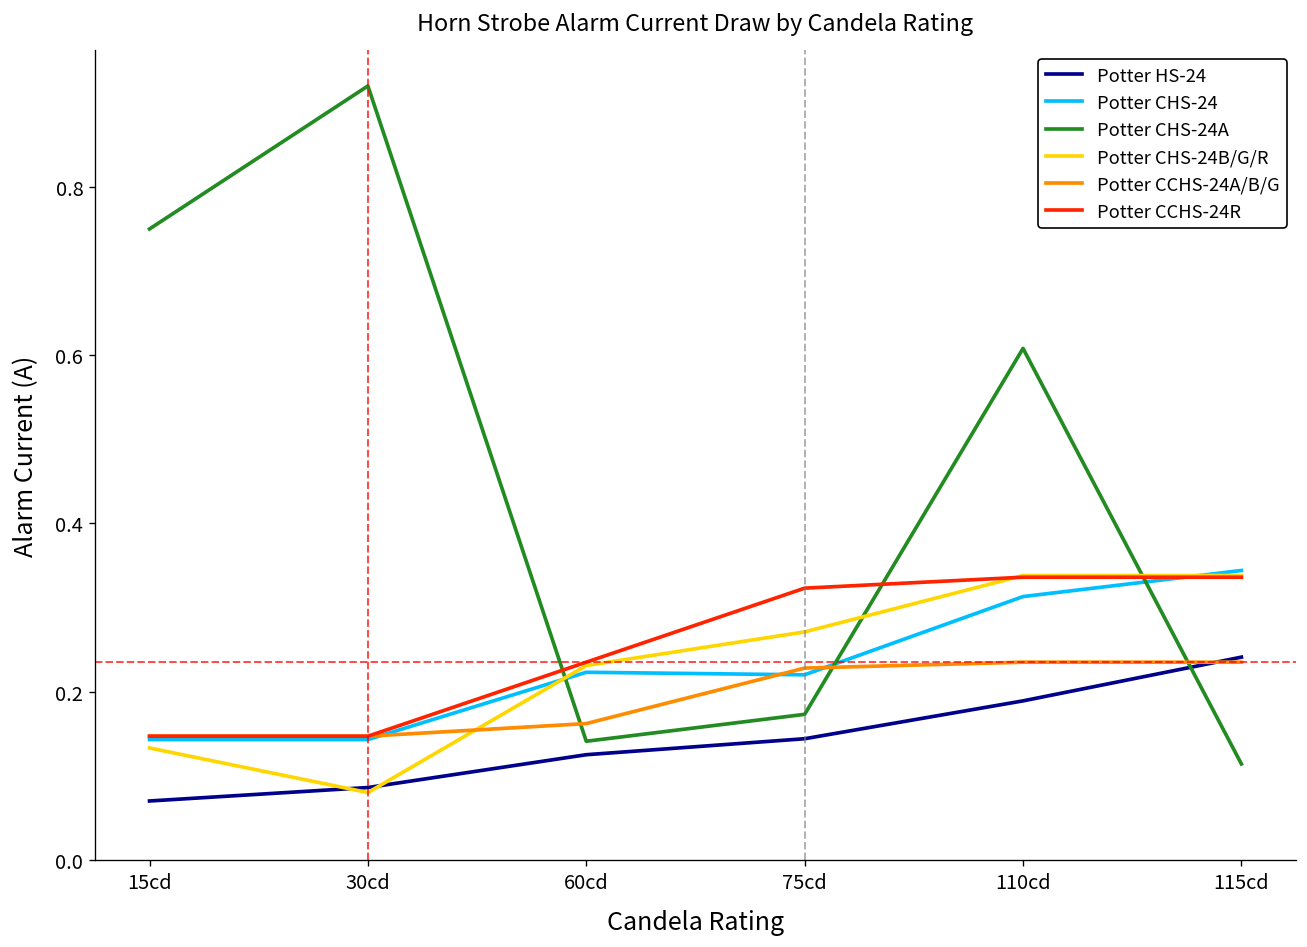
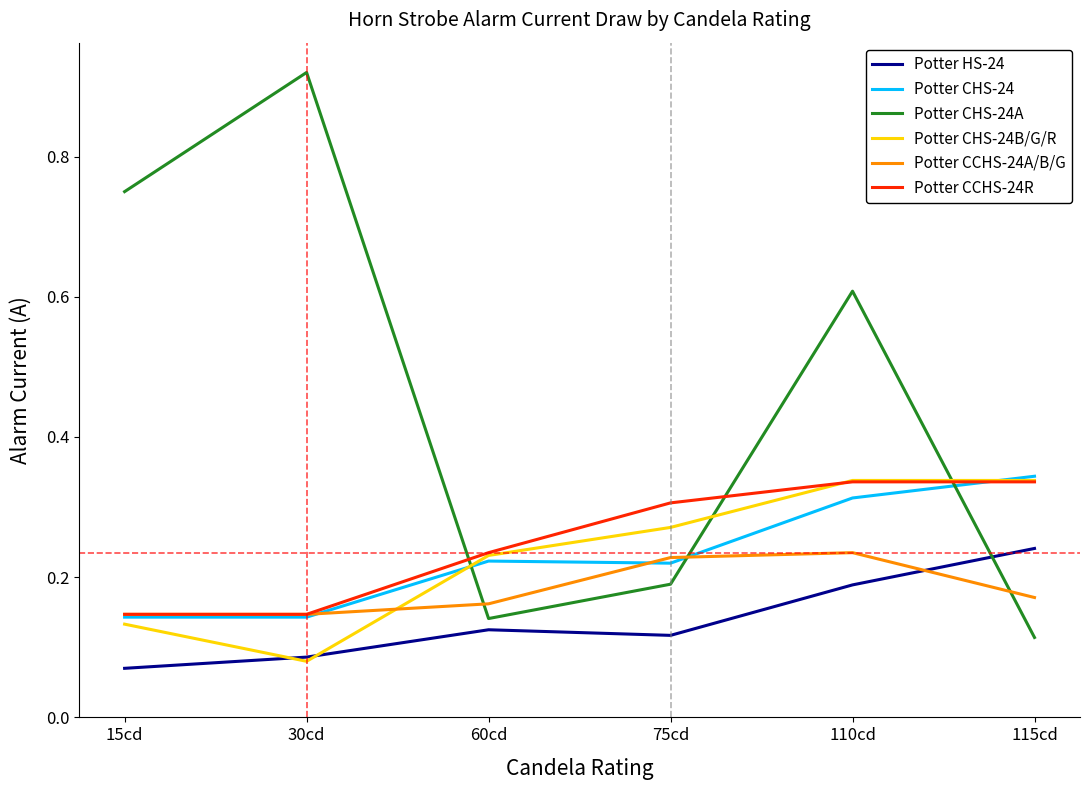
  {
    "Potter HS-24": {
      "15cd": 0.07,
      "30cd": 0.09,
      "60cd": 0.13,
-     "75cd": 0.14,
+     "75cd": 0.12,
      "110cd": 0.19,
      "115cd": 0.24
    },
    "Potter CHS-24": {
      "15cd": 0.14,
      "30cd": 0.14,
      "60cd": 0.22,
      "75cd": 0.22,
      "110cd": 0.31,
      "115cd": 0.34
    },
    "Potter CHS-24A": {
      "15cd": 0.75,
      "30cd": 0.92,
      "60cd": 0.14,
-     "75cd": 0.17,
+     "75cd": 0.19,
      "110cd": 0.61,
      "115cd": 0.11
    },
    "Potter CHS-24B/G/R": {
      "15cd": 0.13,
      "30cd": 0.08,
      "60cd": 0.23,
      "75cd": 0.27
    },
    "Potter CCHS-24A/B/G": {
      "60cd": 0.16,
      "75cd": 0.23,
      "110cd": 0.24,
-     "115cd": 0.24
+     "115cd": 0.17
    },
    "Potter CCHS-24R": {
      "60cd": 0.24,
-     "75cd": 0.32
+     "75cd": 0.31
    }
  }
